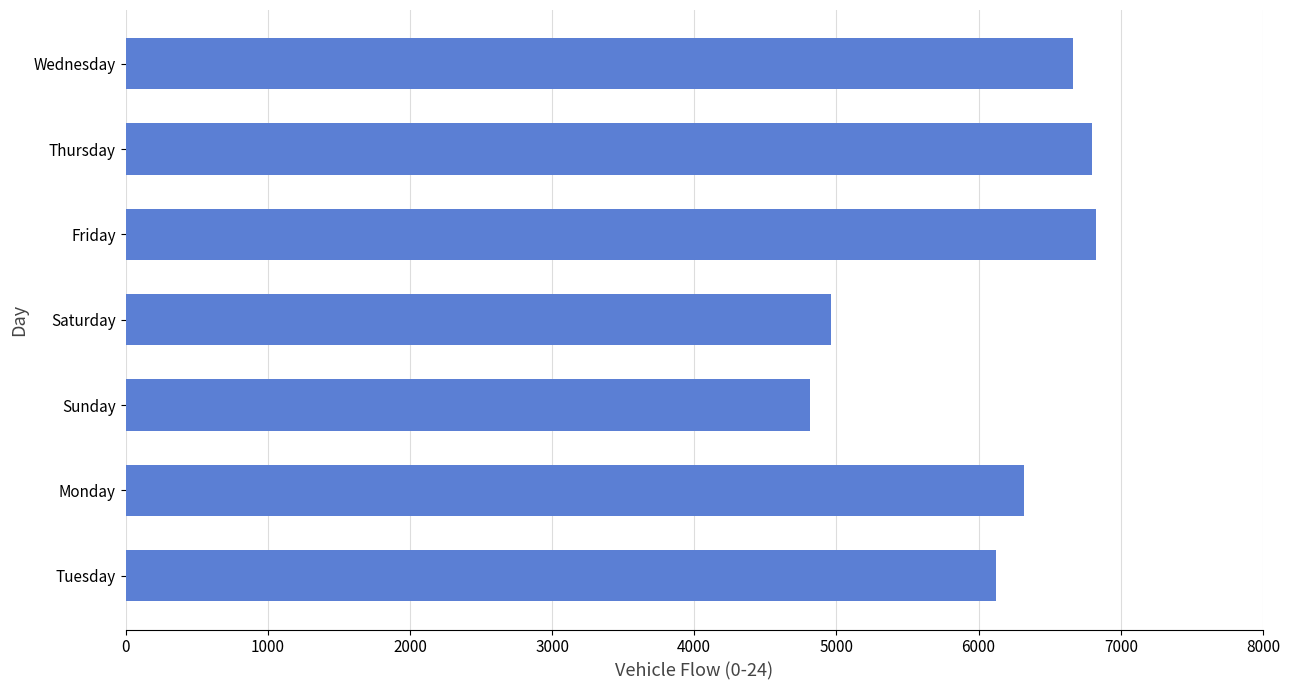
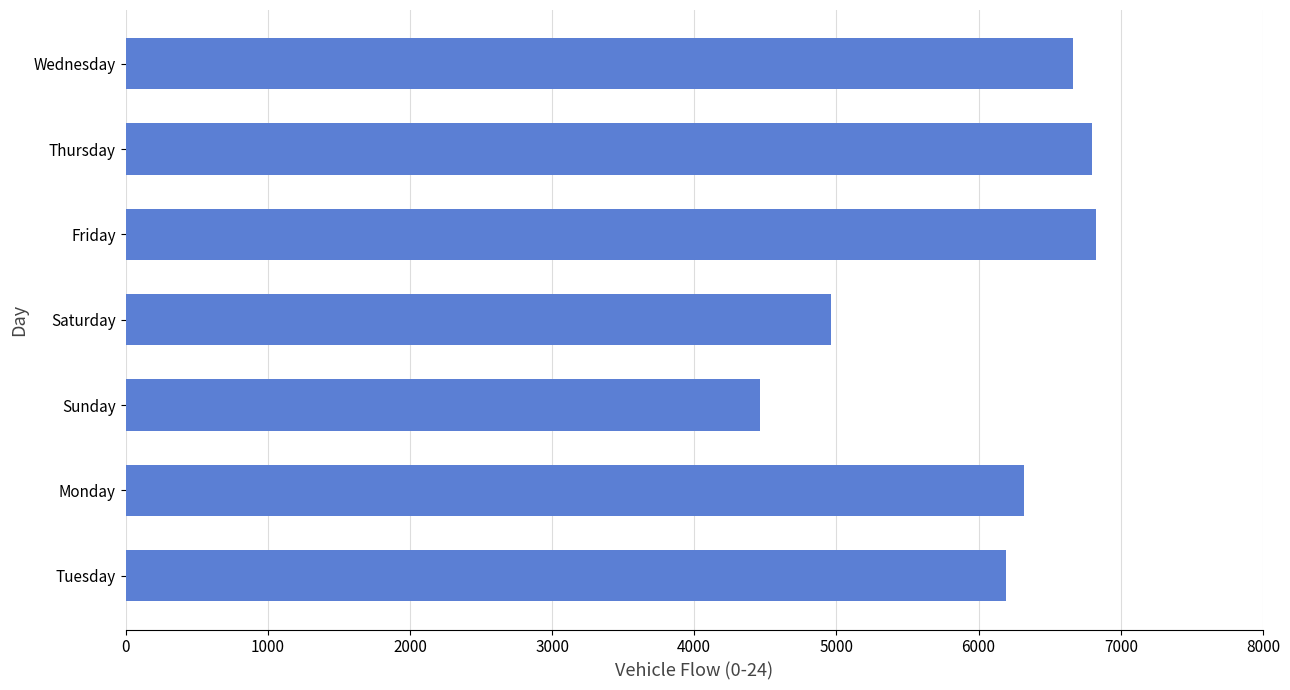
  {
    "Wednesday": 6670,
    "Thursday": 6800,
    "Friday": 6830,
    "Saturday": 4960,
-   "Sunday": 4810,
+   "Sunday": 4470,
    "Monday": 6320,
-   "Tuesday": 6130
+   "Tuesday": 6200
  }
